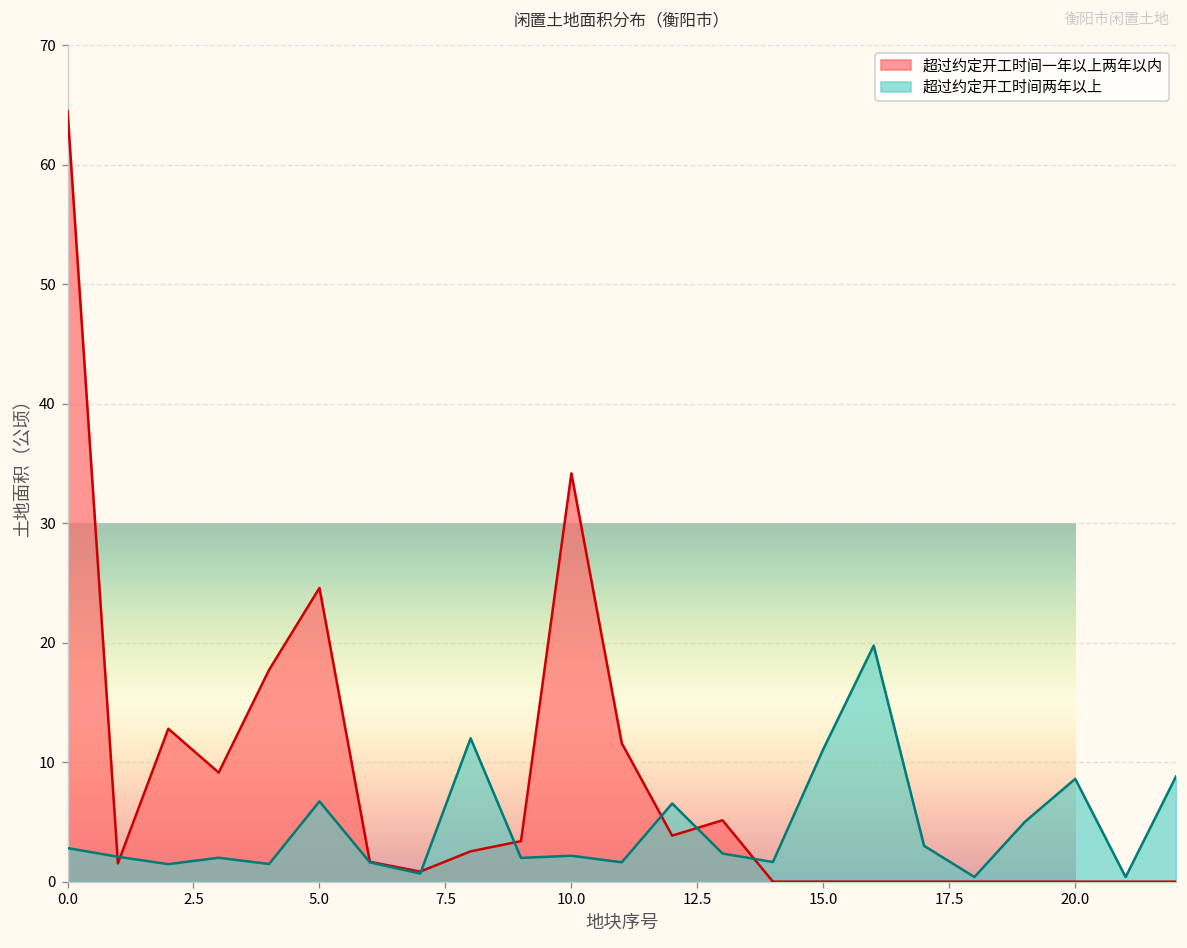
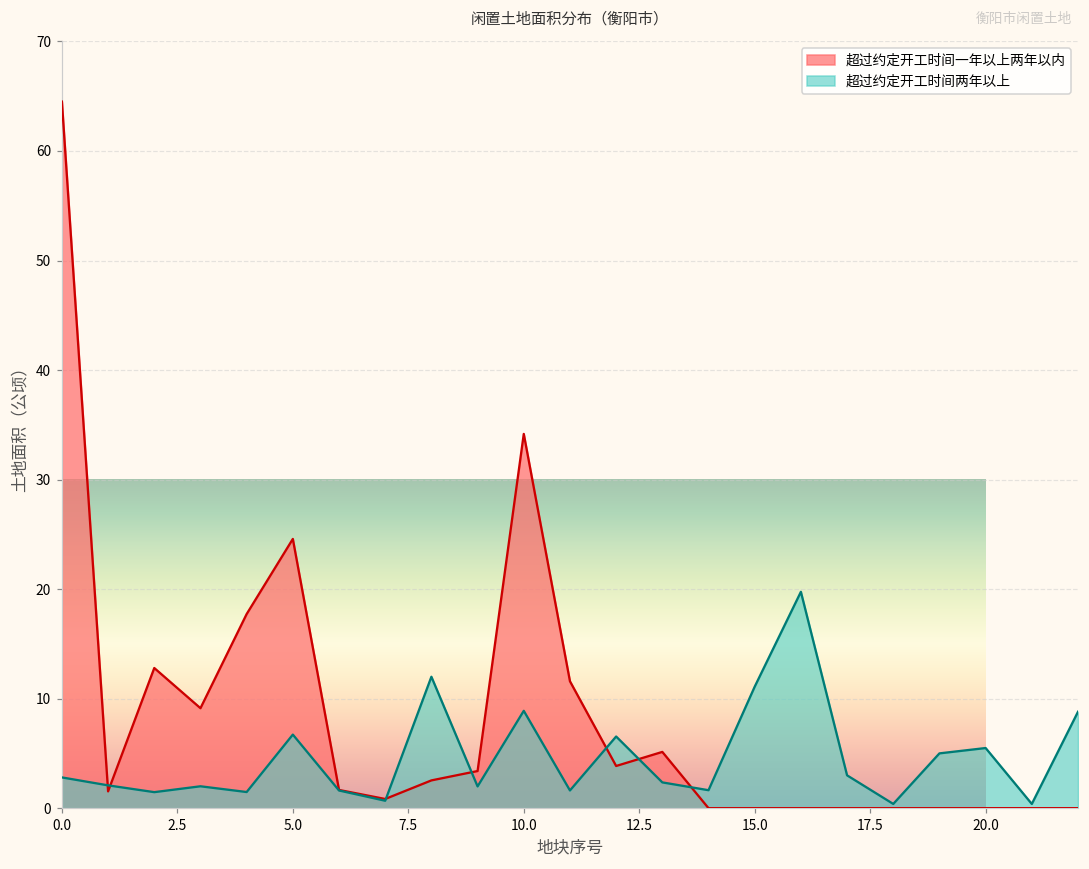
  {
    "超过约定开工时间一年以上两年以内": {
      "0.0": 65,
      "5.0": 25,
      "10.0": 34,
      "15.0": 0,
      "20.0": 0
    },
    "超过约定开工时间两年以上": {
      "0.0": 3,
      "5.0": 7,
-     "10.0": 2,
+     "10.0": 9,
      "15.0": 11,
-     "20.0": 9
+     "20.0": 5
    }
  }
